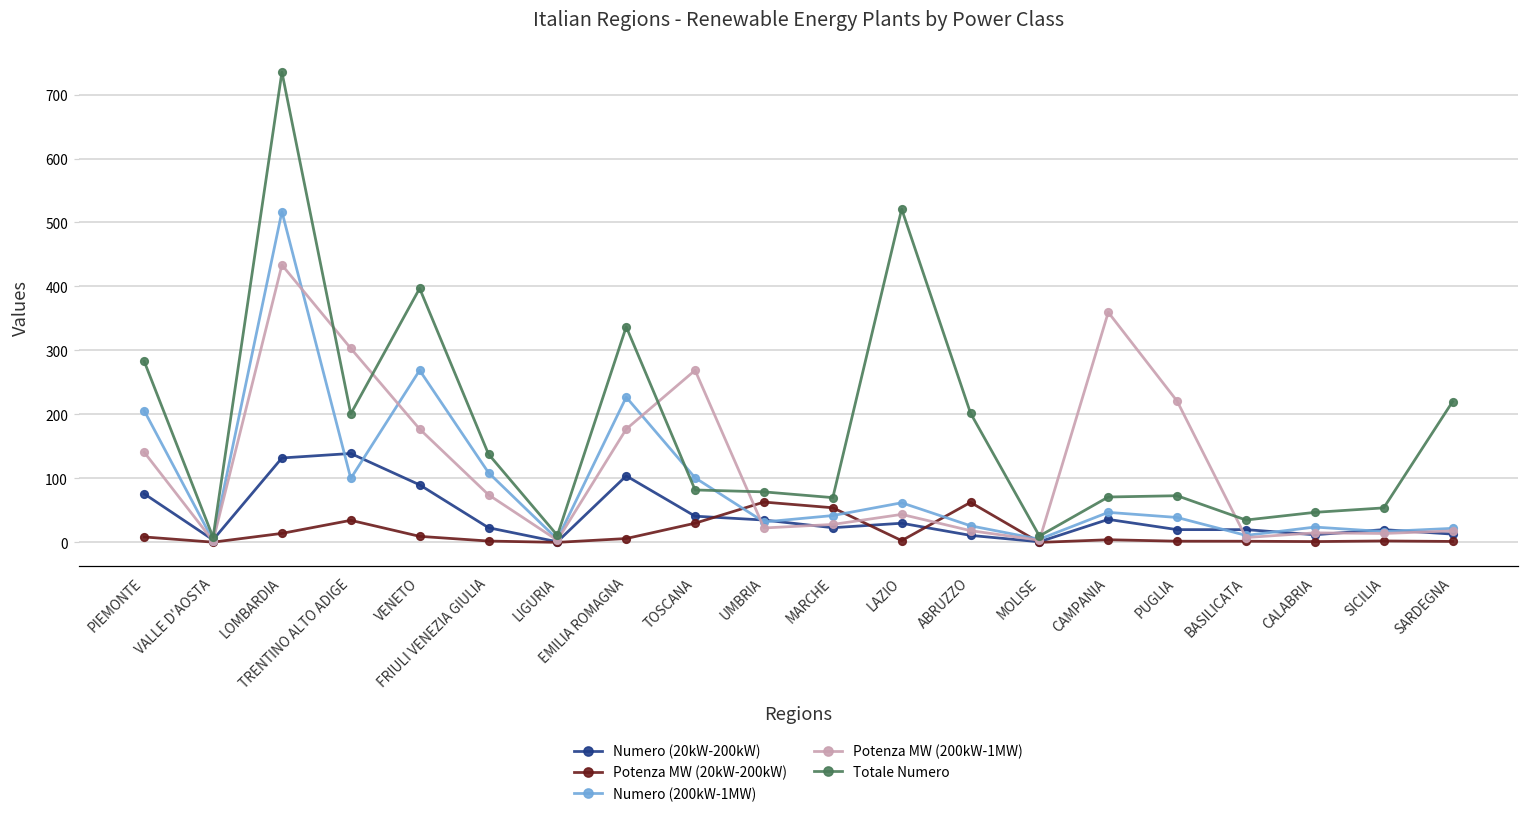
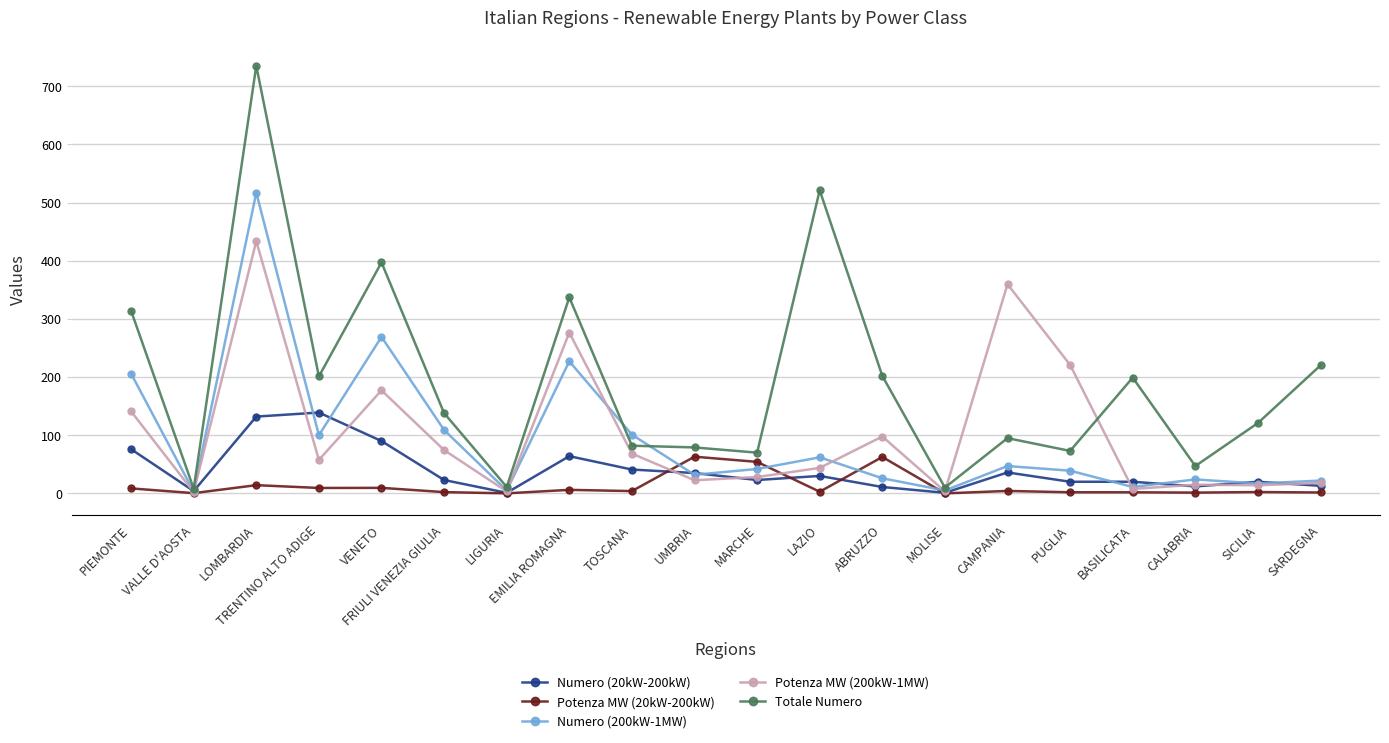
  {
    "Numero (20kW-200kW)": {
      "PIEMONTE": 80,
      "LOMBARDIA": 130,
      "TRENTINO ALTO ADIGE": 140,
      "VENETO": 90,
      "FRIULI VENEZIA GIULIA": 20,
-     "EMILIA ROMAGNA": 100,
+     "EMILIA ROMAGNA": 60,
      "TOSCANA": 40,
      "MARCHE": 20,
      "LAZIO": 30,
      "ABRUZZO": 10,
      "CAMPANIA": 40,
      "PUGLIA": 20,
      "BASILICATA": 20,
      "SARDEGNA": 10
    },
    "Potenza MW (20kW-200kW)": {
      "PIEMONTE": 10,
      "LOMBARDIA": 10,
-     "TRENTINO ALTO ADIGE": 30,
+     "TRENTINO ALTO ADIGE": 10,
      "VENETO": 10,
      "FRIULI VENEZIA GIULIA": 0,
      "EMILIA ROMAGNA": 10,
-     "TOSCANA": 30,
+     "TOSCANA": 0,
      "UMBRIA": 60,
      "MARCHE": 50,
      "LAZIO": 0,
      "ABRUZZO": 60,
      "CAMPANIA": 0,
      "PUGLIA": 0,
      "BASILICATA": 0,
      "CALABRIA": 0,
      "SICILIA": 0,
      "SARDEGNA": 0
    },
    "Numero (200kW-1MW)": {
      "PIEMONTE": 210,
      "LOMBARDIA": 520,
      "TRENTINO ALTO ADIGE": 100,
      "VENETO": 270,
      "FRIULI VENEZIA GIULIA": 110,
      "EMILIA ROMAGNA": 230,
      "TOSCANA": 100,
      "MARCHE": 40,
      "LAZIO": 60,
      "ABRUZZO": 30,
      "CAMPANIA": 50,
      "PUGLIA": 40,
      "CALABRIA": 20
    },
    "Potenza MW (200kW-1MW)": {
      "PIEMONTE": 140,
      "LOMBARDIA": 430,
-     "TRENTINO ALTO ADIGE": 300,
+     "TRENTINO ALTO ADIGE": 60,
      "VENETO": 180,
      "FRIULI VENEZIA GIULIA": 70,
-     "EMILIA ROMAGNA": 180,
-     "TOSCANA": 270,
+     "EMILIA ROMAGNA": 280,
+     "TOSCANA": 70,
      "UMBRIA": 20,
      "MARCHE": 30,
      "LAZIO": 40,
-     "ABRUZZO": 20,
+     "ABRUZZO": 100,
      "CAMPANIA": 360,
      "PUGLIA": 220
    },
    "Totale Numero": {
-     "PIEMONTE": 280,
+     "PIEMONTE": 310,
      "LOMBARDIA": 740,
      "TRENTINO ALTO ADIGE": 200,
      "VENETO": 400,
      "FRIULI VENEZIA GIULIA": 140,
      "LIGURIA": 10,
      "EMILIA ROMAGNA": 340,
      "TOSCANA": 80,
      "UMBRIA": 80,
      "MARCHE": 70,
      "LAZIO": 520,
      "ABRUZZO": 200,
      "MOLISE": 10,
-     "CAMPANIA": 70,
+     "CAMPANIA": 100,
      "PUGLIA": 70,
-     "BASILICATA": 40,
+     "BASILICATA": 200,
      "CALABRIA": 50,
-     "SICILIA": 50,
+     "SICILIA": 120,
      "SARDEGNA": 220
    }
  }
